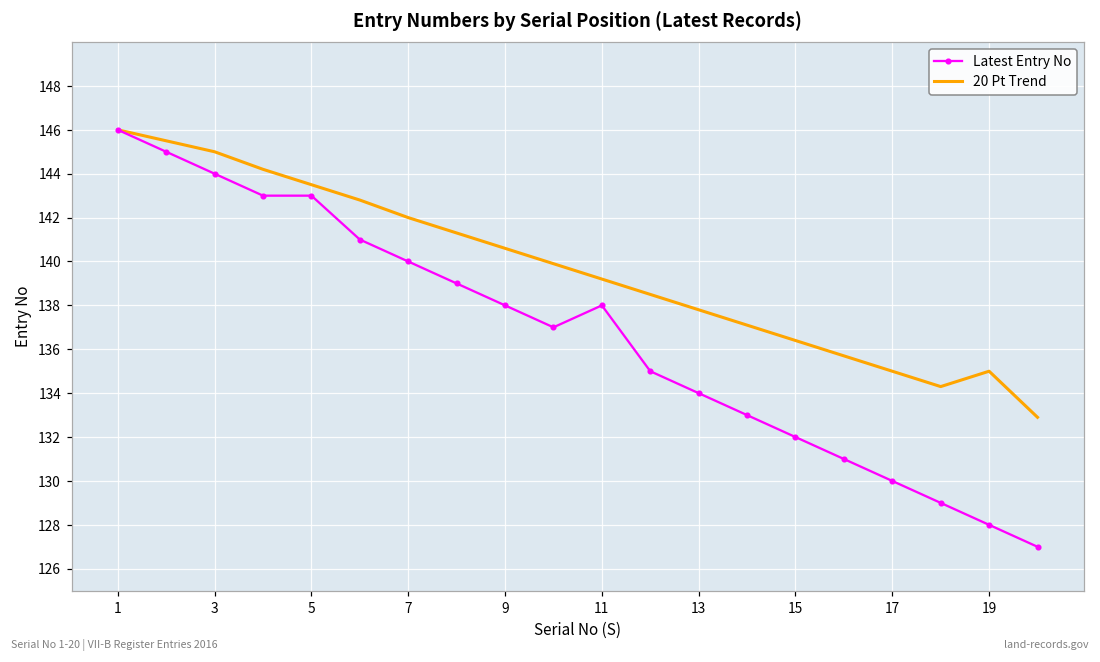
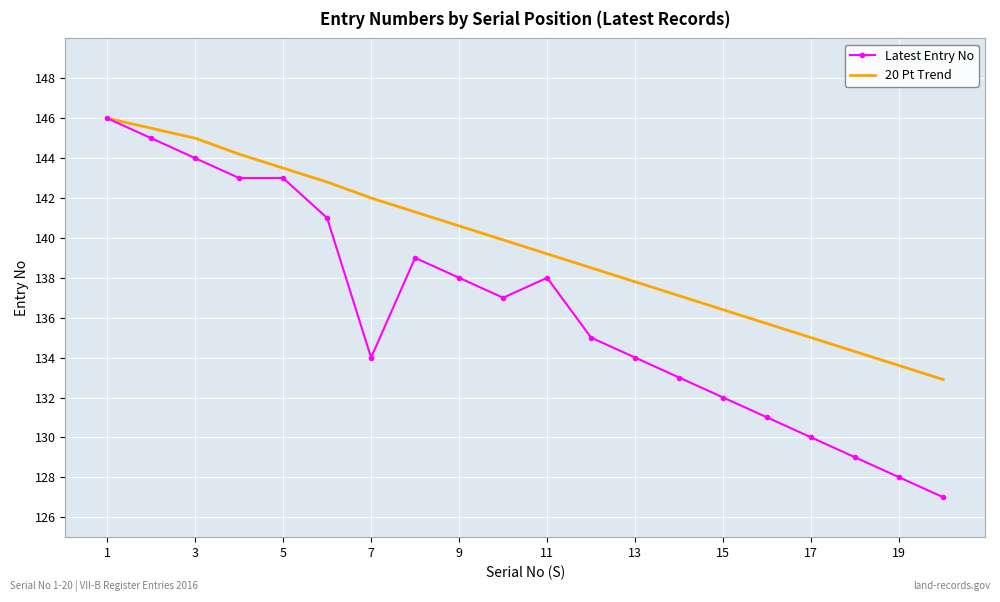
  {
    "Latest Entry No": {
      "3": 144,
      "5": 143,
-     "7": 140,
+     "7": 134,
      "9": 138,
      "11": 138,
      "13": 134,
      "15": 132,
      "17": 130,
      "19": 128
    },
    "20 Pt Trend": {
      "3": 145.0,
      "5": 143.5,
      "7": 142.0,
      "9": 140.6,
      "11": 139.2,
      "13": 137.8,
      "15": 136.4,
      "17": 135.0,
-     "19": 135.0
+     "19": 133.6
    }
  }
